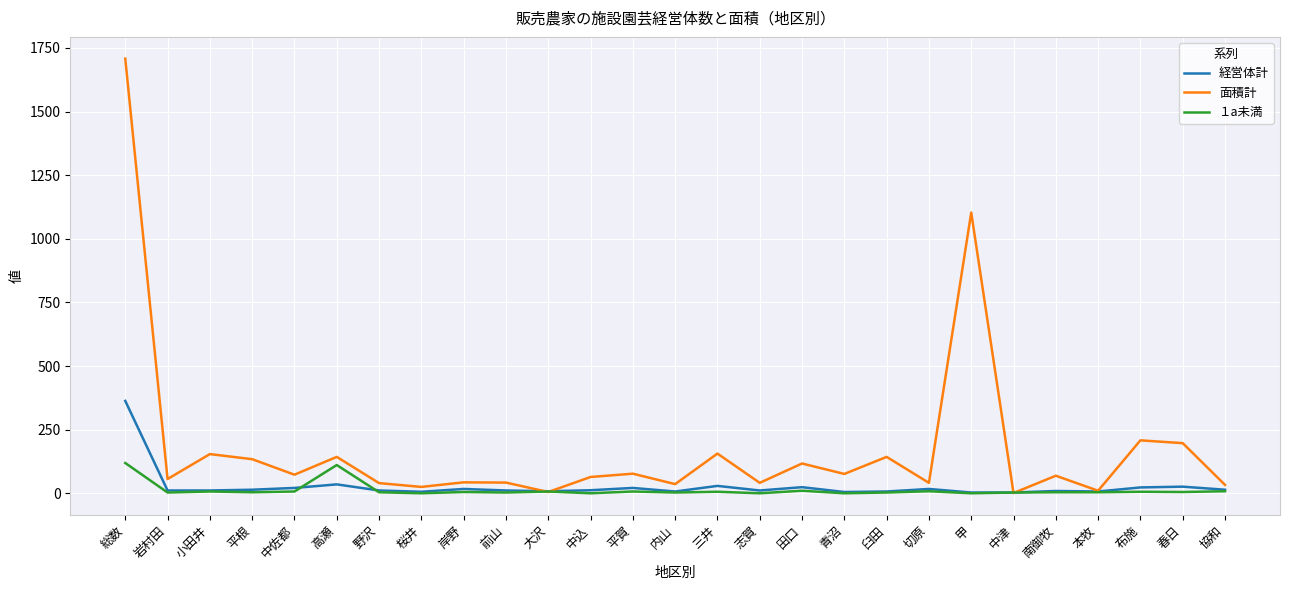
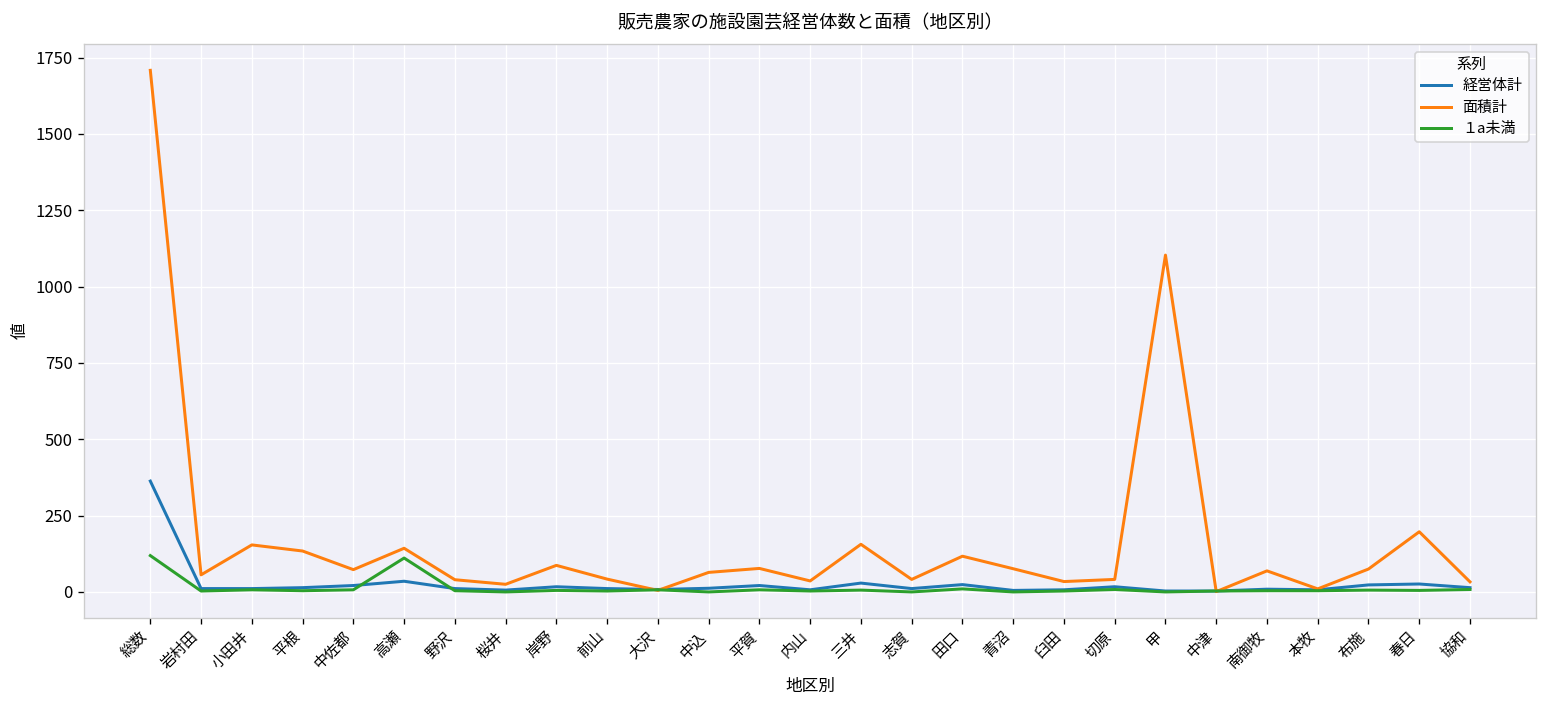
  {
    "経営体計": {
      "総数": 360,
      "平根": 10,
      "中佐都": 20,
      "高瀬": 40,
      "岸野": 20,
      "中込": 10,
      "平賀": 20,
      "三井": 30,
      "志賀": 10,
      "田口": 20,
      "布施": 20,
      "春日": 30
    },
    "面積計": {
      "総数": 1710,
      "岩村田": 60,
      "小田井": 150,
      "平根": 130,
      "中佐都": 70,
      "高瀬": 140,
      "野沢": 40,
      "桜井": 30,
-     "岸野": 40,
+     "岸野": 90,
      "前山": 40,
      "中込": 60,
      "平賀": 80,
      "内山": 40,
      "三井": 160,
      "志賀": 40,
      "田口": 120,
      "青沼": 80,
-     "臼田": 140,
+     "臼田": 30,
      "切原": 40,
      "甲": 1100,
      "南御牧": 70,
-     "布施": 210,
+     "布施": 80,
      "春日": 200,
      "協和": 30
    },
    "１a未満": {
      "総数": 120,
      "平根": 0,
      "中佐都": 10,
      "高瀬": 110,
      "岸野": 10,
      "中込": 0,
      "平賀": 10,
      "三井": 10,
      "志賀": 0,
      "田口": 10,
      "布施": 10,
      "春日": 10
    }
  }
